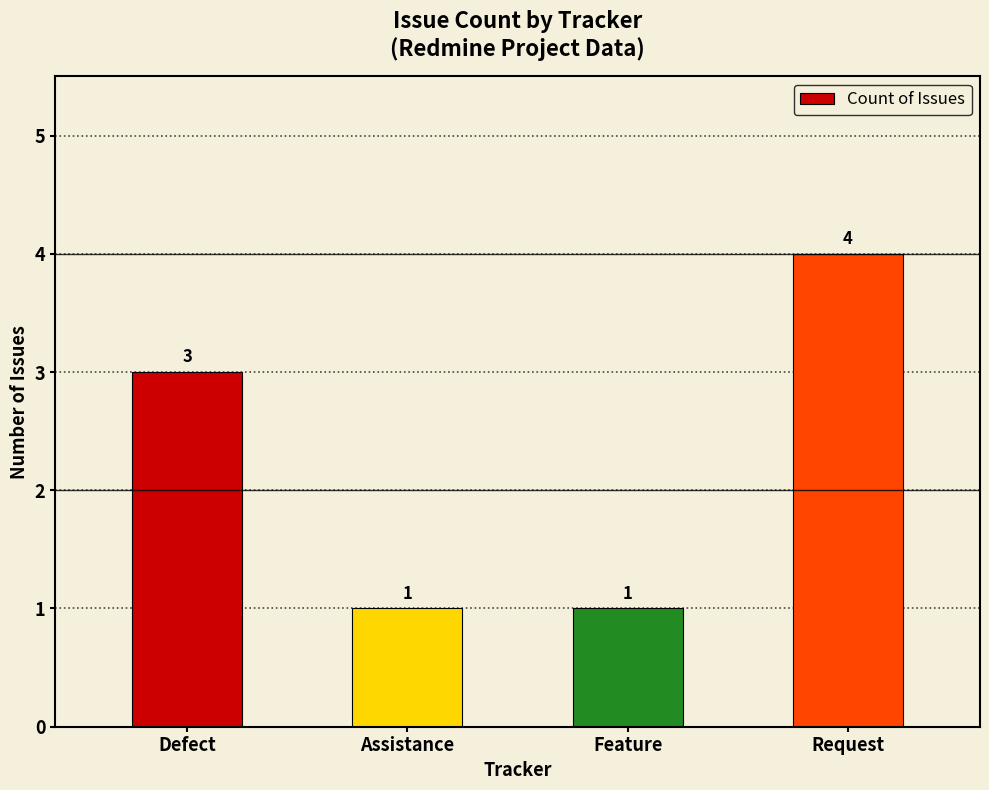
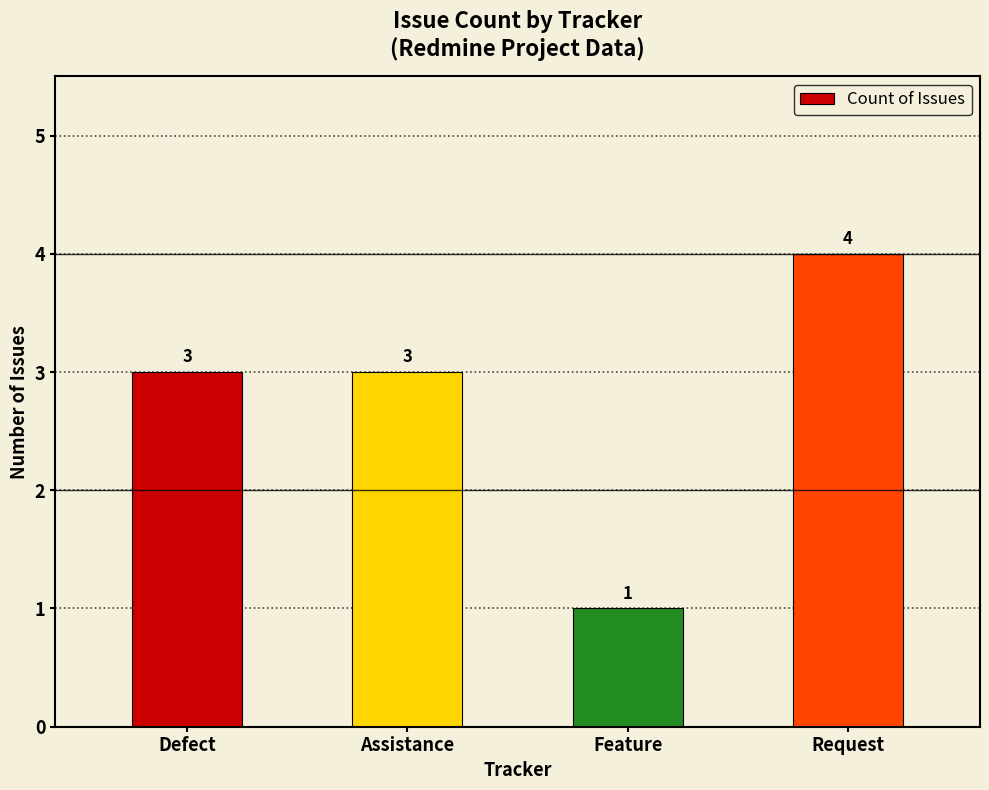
  {
    "Defect": 3,
-   "Assistance": 1,
+   "Assistance": 3,
    "Feature": 1,
    "Request": 4
  }
